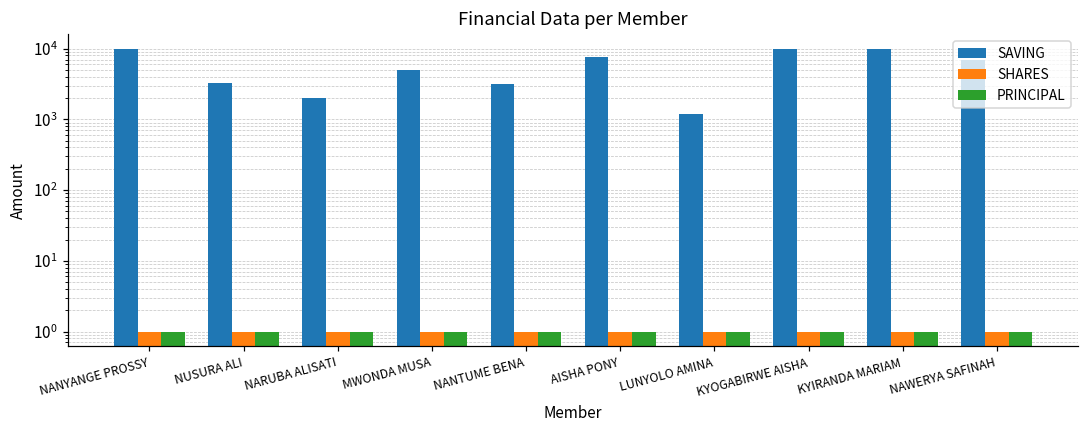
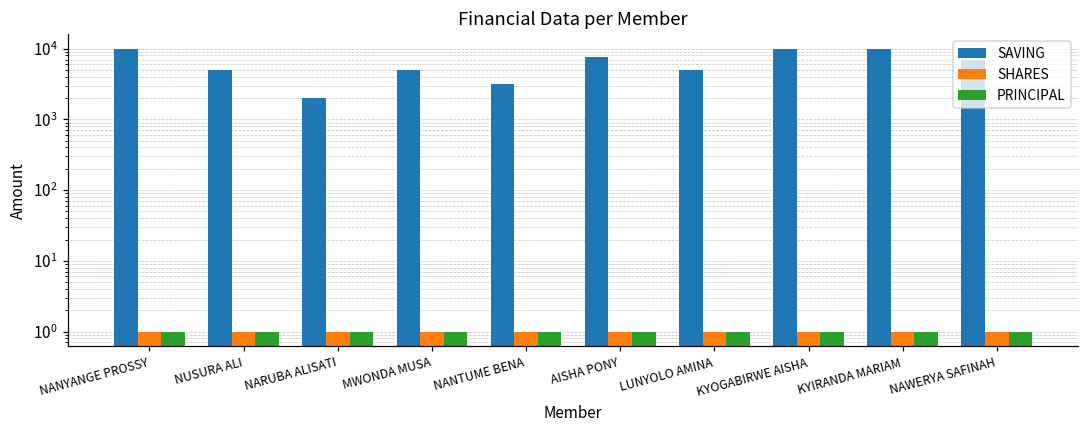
  {
    "SAVING": {
      "NANYANGE PROSSY": 10000,
-     "NUSURA ALI": 3000,
+     "NUSURA ALI": 5000,
      "NARUBA ALISATI": 2000,
      "MWONDA MUSA": 5000,
      "NANTUME BENA": 3000,
      "AISHA PONY": 8000,
-     "LUNYOLO AMINA": 1200,
+     "LUNYOLO AMINA": 5000,
      "KYOGABIRWE AISHA": 10000,
      "KYIRANDA MARIAM": 10000
    },
    "SHARES": {
      "NANYANGE PROSSY": 1,
      "NUSURA ALI": 1,
      "NARUBA ALISATI": 1,
      "MWONDA MUSA": 1,
      "NANTUME BENA": 1,
      "AISHA PONY": 1,
      "LUNYOLO AMINA": 1,
      "KYOGABIRWE AISHA": 1,
      "KYIRANDA MARIAM": 1,
      "NAWERYA SAFINAH": 1
    },
    "PRINCIPAL": {
      "NANYANGE PROSSY": 1,
      "NUSURA ALI": 1,
      "NARUBA ALISATI": 1,
      "MWONDA MUSA": 1,
      "NANTUME BENA": 1,
      "AISHA PONY": 1,
      "LUNYOLO AMINA": 1,
      "KYOGABIRWE AISHA": 1,
      "KYIRANDA MARIAM": 1,
      "NAWERYA SAFINAH": 1
    }
  }
